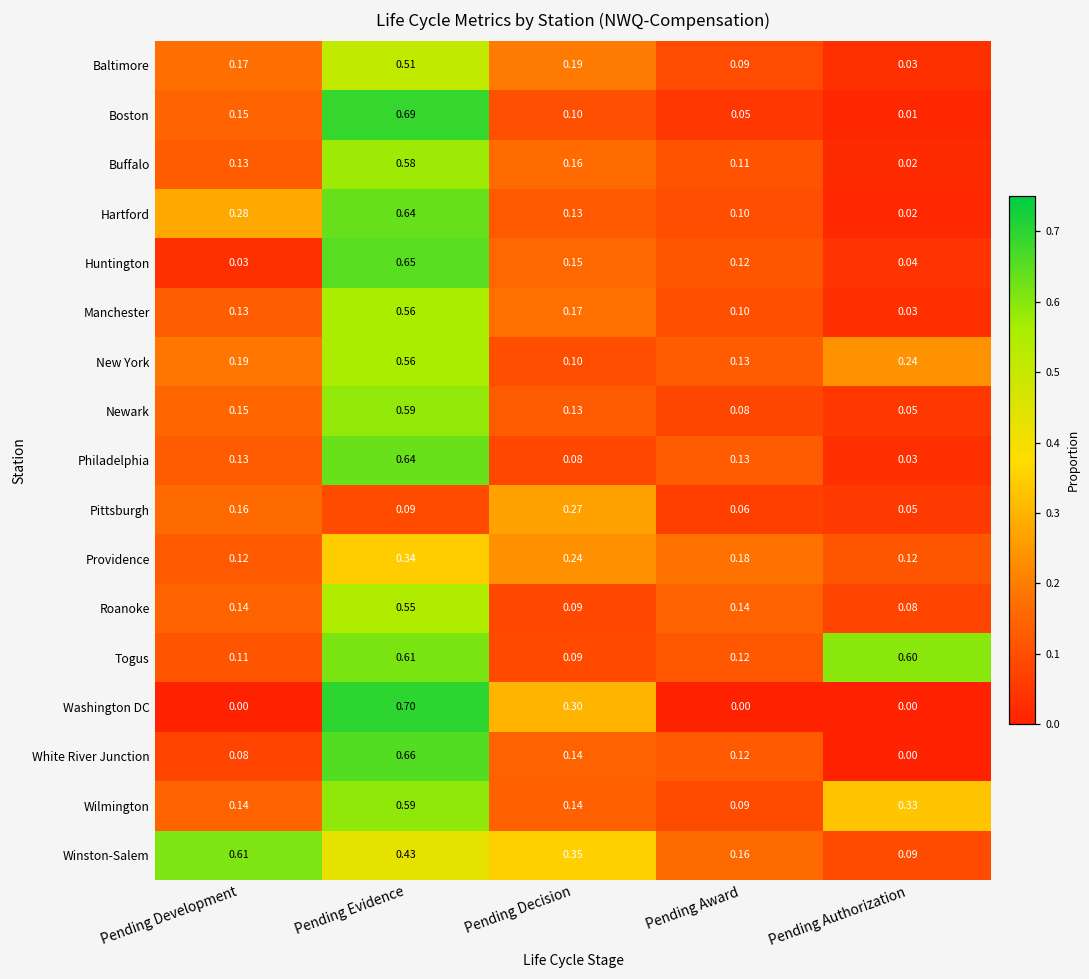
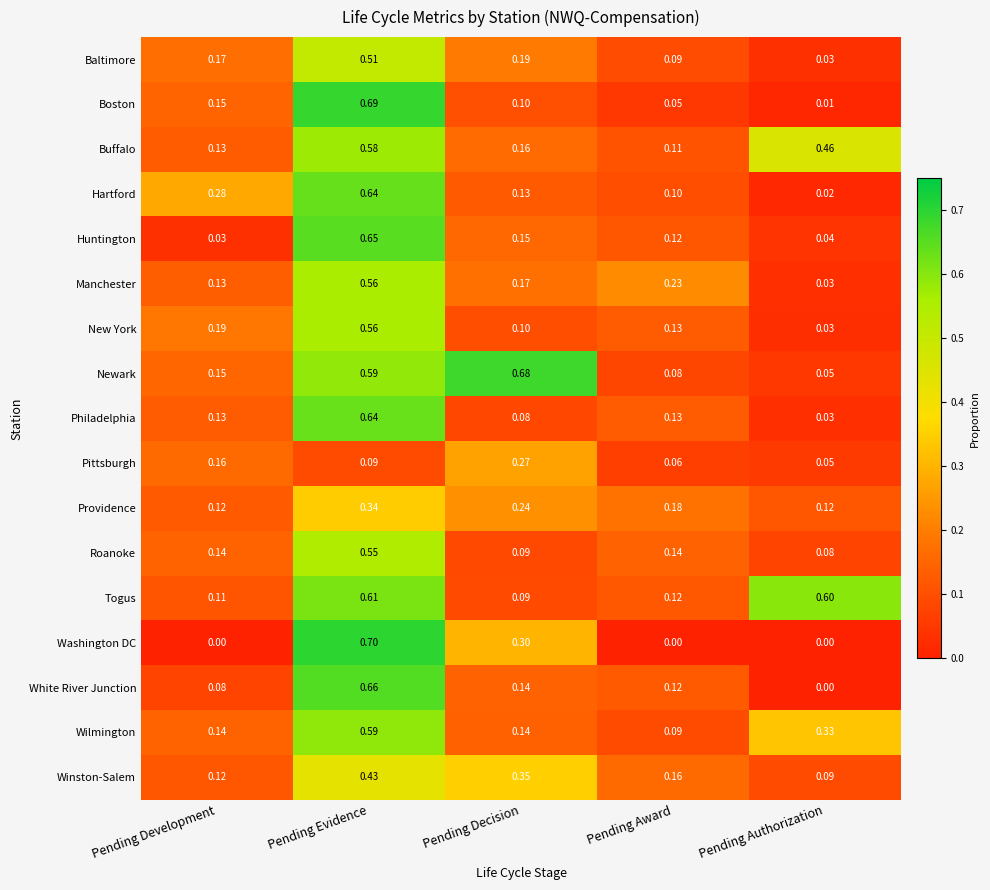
  {
    "Baltimore": {
      "Pending Development": 0.17,
      "Pending Evidence": 0.51,
      "Pending Decision": 0.19,
      "Pending Award": 0.09,
      "Pending Authorization": 0.03
    },
    "Boston": {
      "Pending Development": 0.15,
      "Pending Evidence": 0.69,
      "Pending Decision": 0.10,
      "Pending Award": 0.05,
      "Pending Authorization": 0.01
    },
    "Buffalo": {
      "Pending Development": 0.13,
      "Pending Evidence": 0.58,
      "Pending Decision": 0.16,
      "Pending Award": 0.11,
-     "Pending Authorization": 0.02
+     "Pending Authorization": 0.46
    },
    "Hartford": {
      "Pending Development": 0.28,
      "Pending Evidence": 0.64,
      "Pending Decision": 0.13,
      "Pending Award": 0.10,
      "Pending Authorization": 0.02
    },
    "Huntington": {
      "Pending Development": 0.03,
      "Pending Evidence": 0.65,
      "Pending Decision": 0.15,
      "Pending Award": 0.12,
      "Pending Authorization": 0.04
    },
    "Manchester": {
      "Pending Development": 0.13,
      "Pending Evidence": 0.56,
      "Pending Decision": 0.17,
-     "Pending Award": 0.10,
+     "Pending Award": 0.23,
      "Pending Authorization": 0.03
    },
    "New York": {
      "Pending Development": 0.19,
      "Pending Evidence": 0.56,
      "Pending Decision": 0.10,
      "Pending Award": 0.13,
-     "Pending Authorization": 0.24
+     "Pending Authorization": 0.03
    },
    "Newark": {
      "Pending Development": 0.15,
      "Pending Evidence": 0.59,
-     "Pending Decision": 0.13,
+     "Pending Decision": 0.68,
      "Pending Award": 0.08,
      "Pending Authorization": 0.05
    },
    "Philadelphia": {
      "Pending Development": 0.13,
      "Pending Evidence": 0.64,
      "Pending Decision": 0.08,
      "Pending Award": 0.13,
      "Pending Authorization": 0.03
    },
    "Pittsburgh": {
      "Pending Development": 0.16,
      "Pending Evidence": 0.09,
      "Pending Decision": 0.27,
      "Pending Award": 0.06,
      "Pending Authorization": 0.05
    },
    "Providence": {
      "Pending Development": 0.12,
      "Pending Evidence": 0.34,
      "Pending Decision": 0.24,
      "Pending Award": 0.18,
      "Pending Authorization": 0.12
    },
    "Roanoke": {
      "Pending Development": 0.14,
      "Pending Evidence": 0.55,
      "Pending Decision": 0.09,
      "Pending Award": 0.14,
      "Pending Authorization": 0.08
    },
    "Togus": {
      "Pending Development": 0.11,
      "Pending Evidence": 0.61,
      "Pending Decision": 0.09,
      "Pending Award": 0.12,
      "Pending Authorization": 0.60
    },
    "Washington DC": {
      "Pending Development": 0.00,
      "Pending Evidence": 0.70,
      "Pending Decision": 0.30,
      "Pending Award": 0.00,
      "Pending Authorization": 0.00
    },
    "White River Junction": {
      "Pending Development": 0.08,
      "Pending Evidence": 0.66,
      "Pending Decision": 0.14,
      "Pending Award": 0.12,
      "Pending Authorization": 0.00
    },
    "Wilmington": {
      "Pending Development": 0.14,
      "Pending Evidence": 0.59,
      "Pending Decision": 0.14,
      "Pending Award": 0.09,
      "Pending Authorization": 0.33
    },
    "Winston-Salem": {
-     "Pending Development": 0.61,
+     "Pending Development": 0.12,
      "Pending Evidence": 0.43,
      "Pending Decision": 0.35,
      "Pending Award": 0.16,
      "Pending Authorization": 0.09
    }
  }
